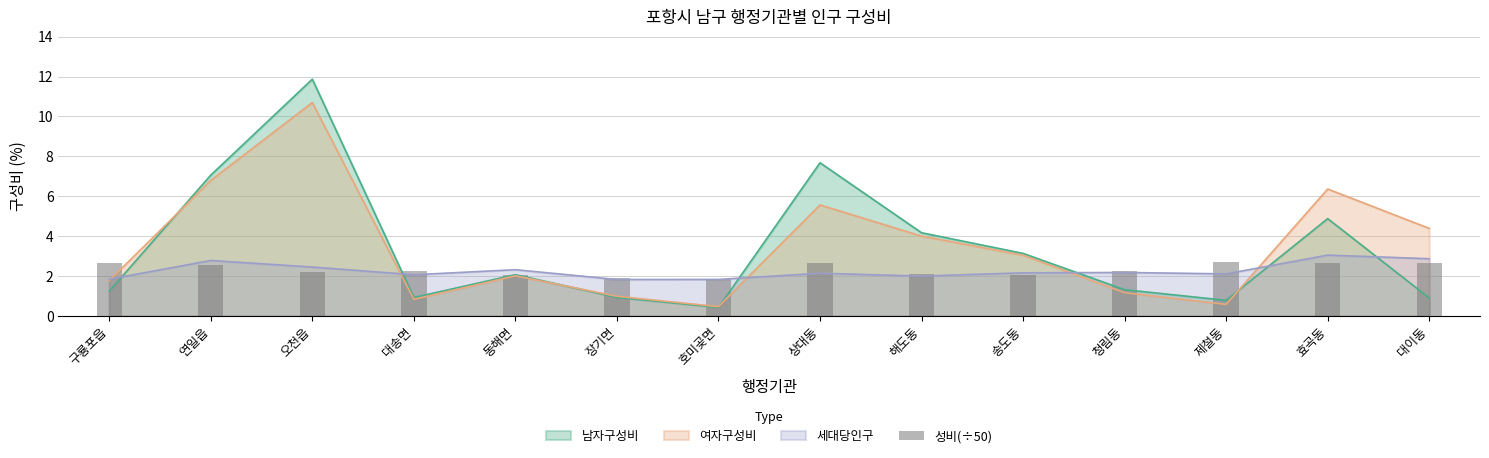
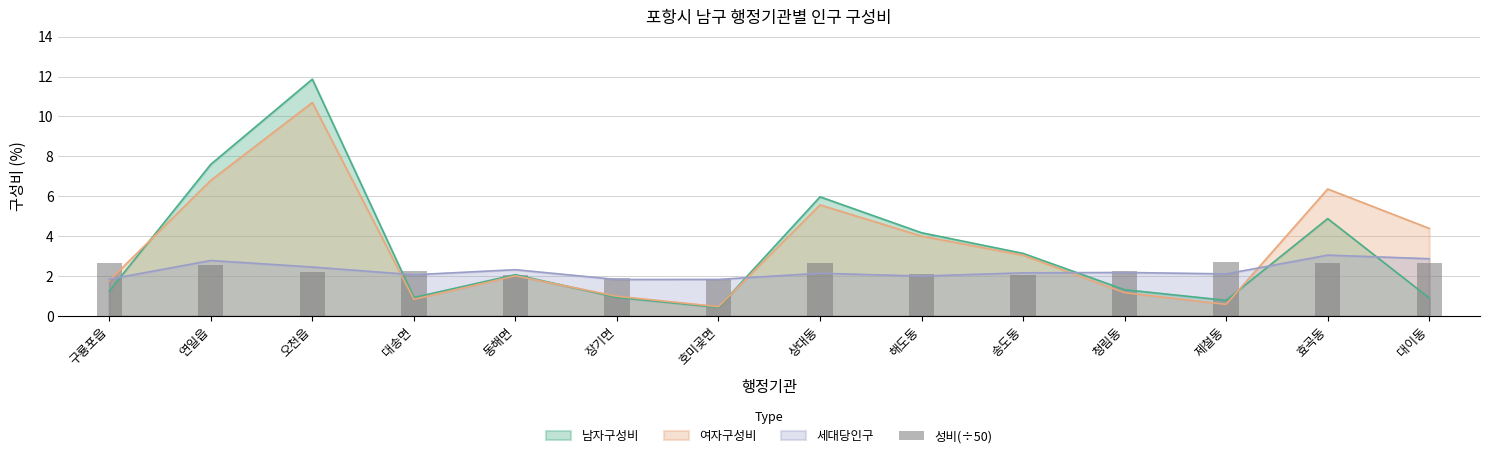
  {
    "남자구성비": {
      "구룡포읍": 1.2,
-     "연일읍": 7.1,
+     "연일읍": 7.6,
      "오천읍": 11.9,
-     "상대동": 7.7,
+     "상대동": 6.0,
      "해도동": 4.2,
      "청림동": 1.3,
      "제철동": 0.8,
      "효곡동": 4.9,
      "대이동": 0.9
    },
    "성비(÷50)": {
      "구룡포읍": 2.6,
      "연일읍": 2.6,
      "오천읍": 2.2,
      "대송면": 2.2,
      "동해면": 2.1,
      "장기면": 1.9,
      "호미곶면": 1.8,
      "상대동": 2.6,
      "해도동": 2.1,
      "송도동": 2.1,
      "청림동": 2.3,
      "제철동": 2.7,
      "효곡동": 2.6,
      "대이동": 2.6
    }
  }
